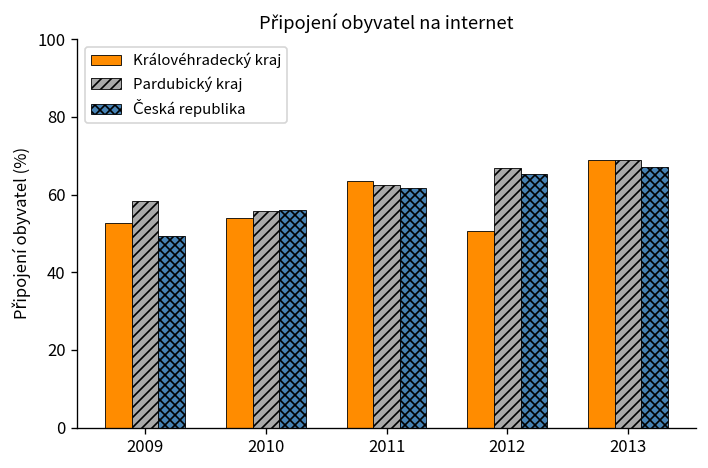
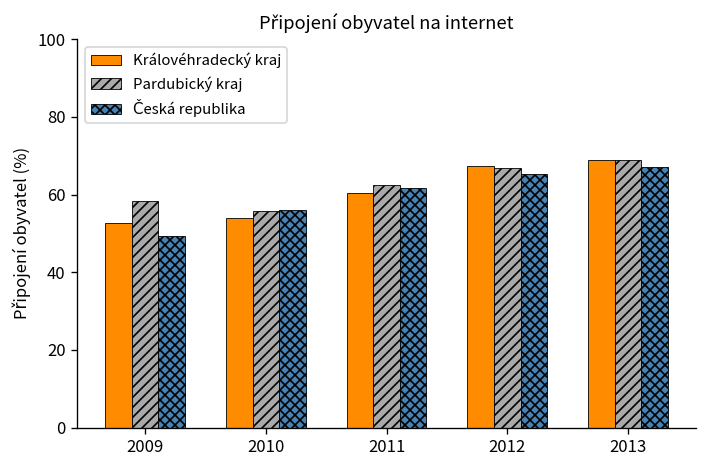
  {
    "Královéhradecký kraj": {
      "2009": 53,
      "2010": 54,
-     "2011": 63,
-     "2012": 51,
+     "2011": 61,
+     "2012": 67,
      "2013": 69
    },
    "Pardubický kraj": {
      "2009": 58,
      "2010": 56,
      "2011": 63,
      "2012": 67,
      "2013": 69
    },
    "Česká republika": {
      "2009": 49,
      "2010": 56,
      "2011": 62,
      "2012": 65,
      "2013": 67
    }
  }
